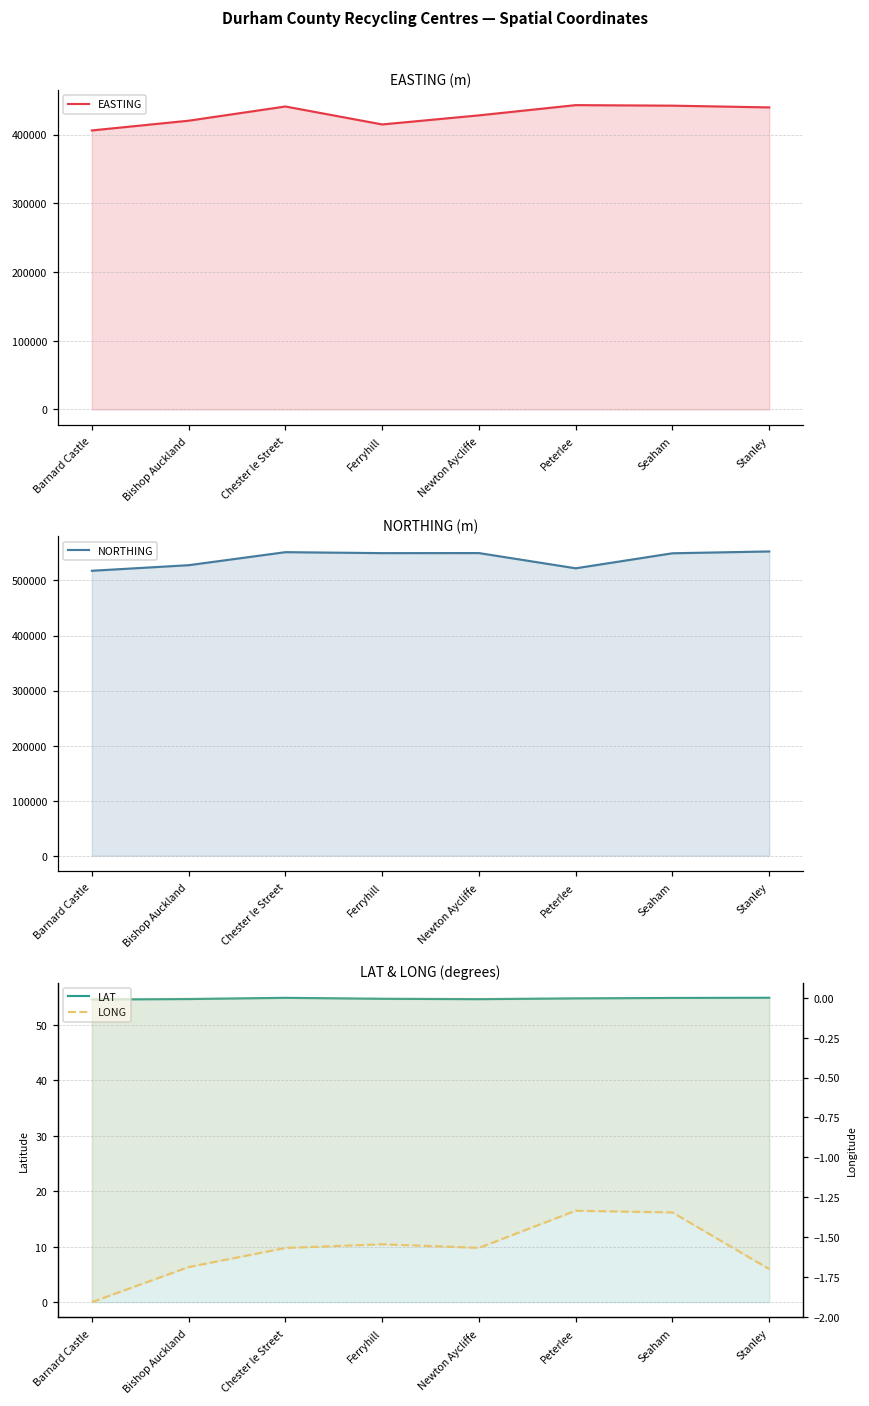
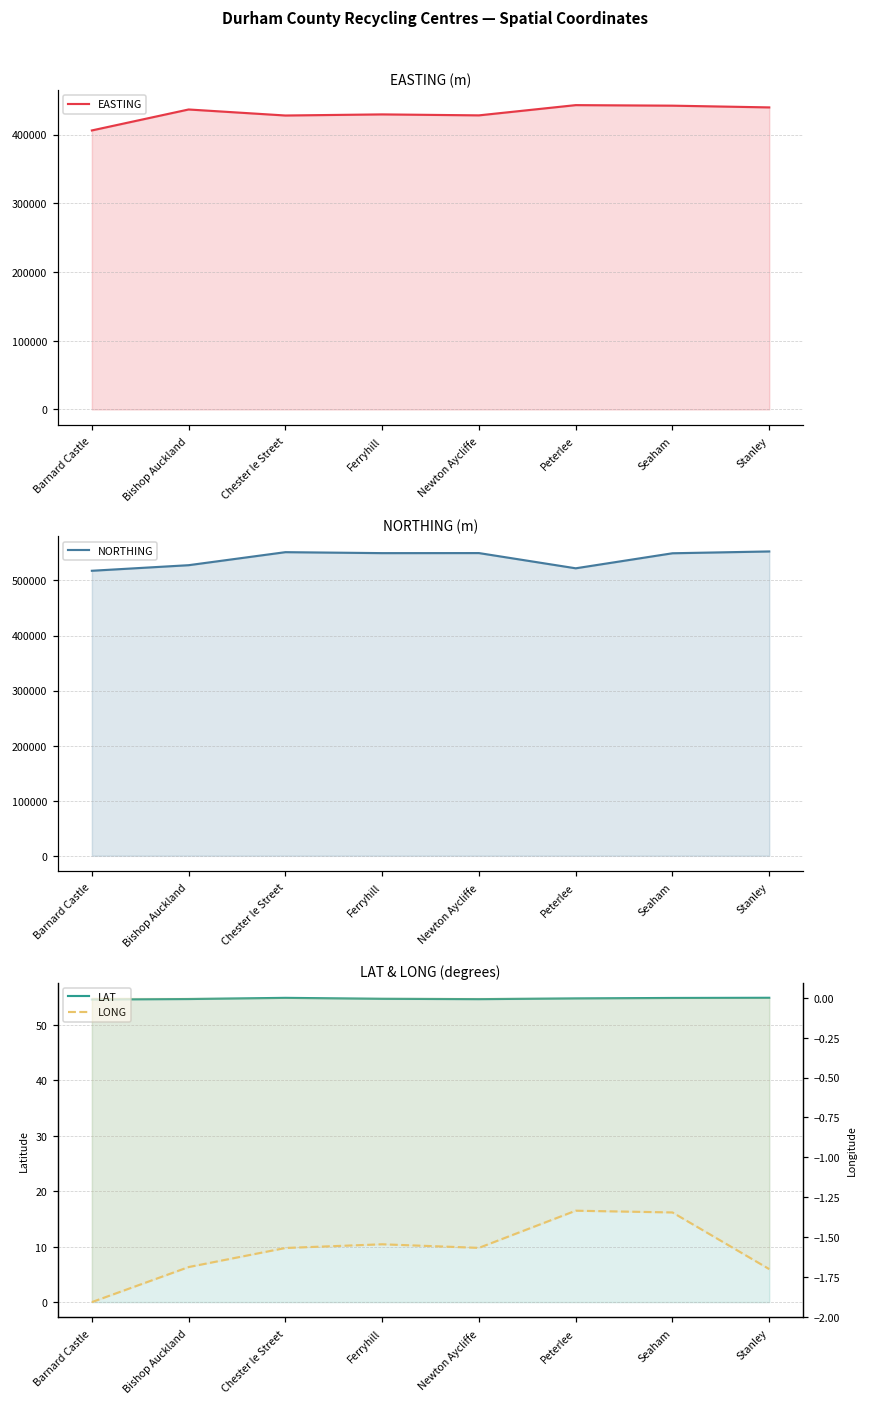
  {
    "EASTING (m)": {
      "Barnard Castle": 410000,
-     "Bishop Auckland": 420000,
-     "Chester le Street": 440000,
-     "Ferryhill": 410000,
+     "Bishop Auckland": 440000,
+     "Chester le Street": 430000,
+     "Ferryhill": 430000,
      "Newton Aycliffe": 430000,
      "Peterlee": 440000,
      "Seaham": 440000,
      "Stanley": 440000
    },
    "NORTHING (m)": {
      "Barnard Castle": 520000,
      "Bishop Auckland": 530000,
      "Chester le Street": 550000,
      "Ferryhill": 550000,
      "Newton Aycliffe": 550000,
      "Peterlee": 520000,
      "Seaham": 550000,
      "Stanley": 550000
    }
  }
